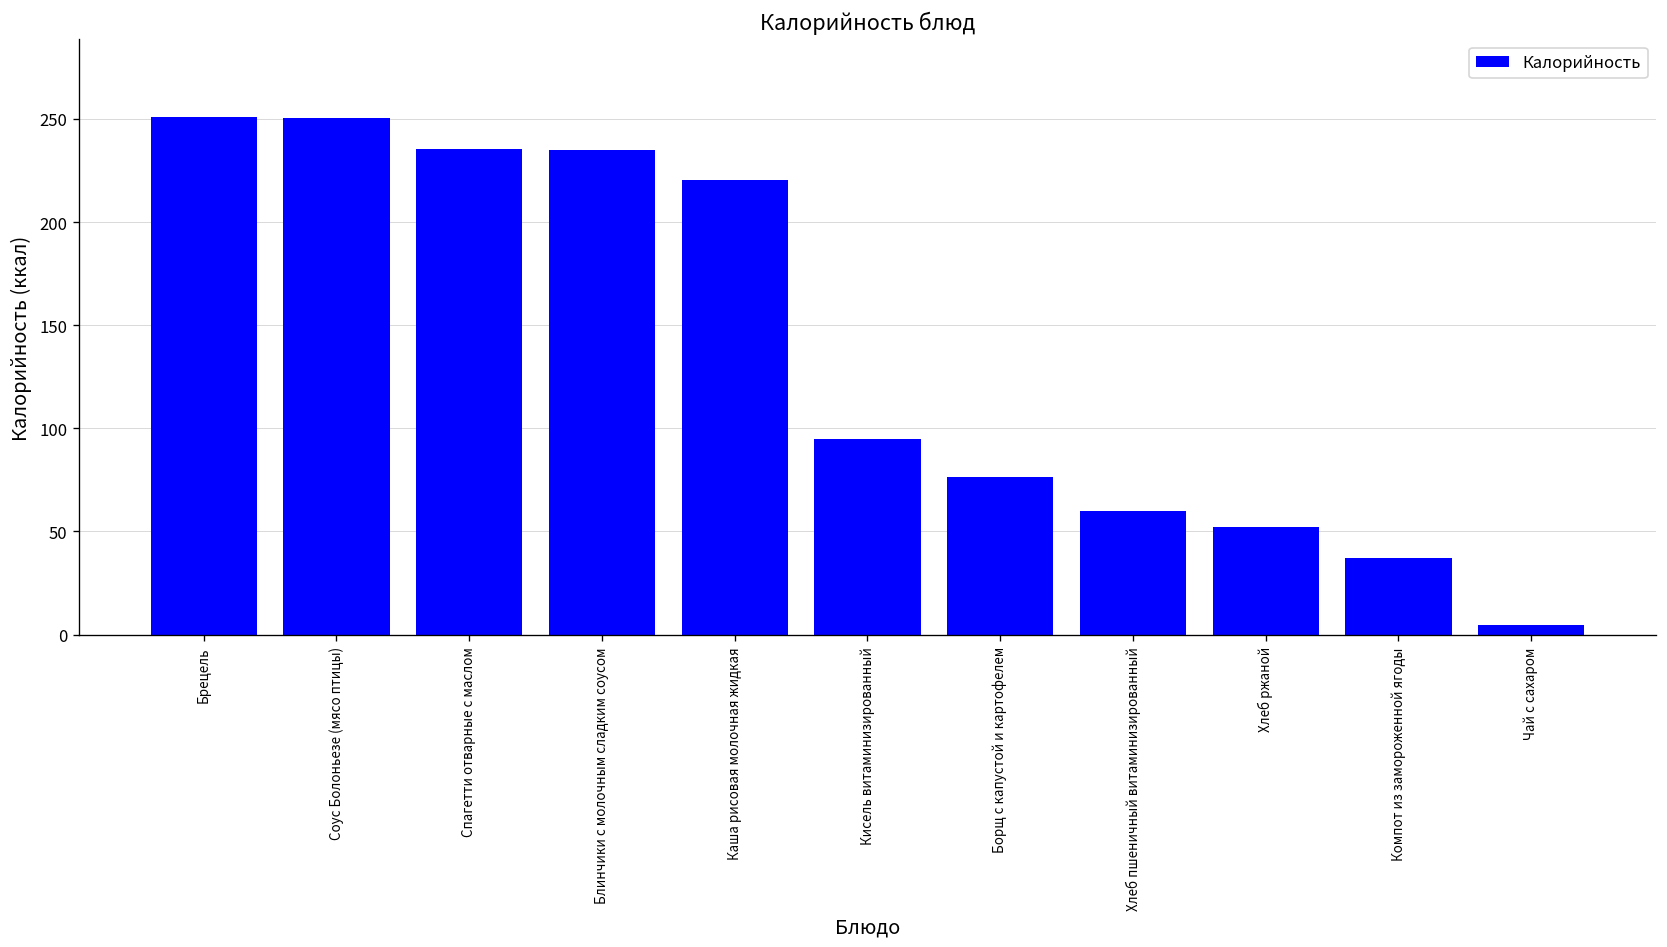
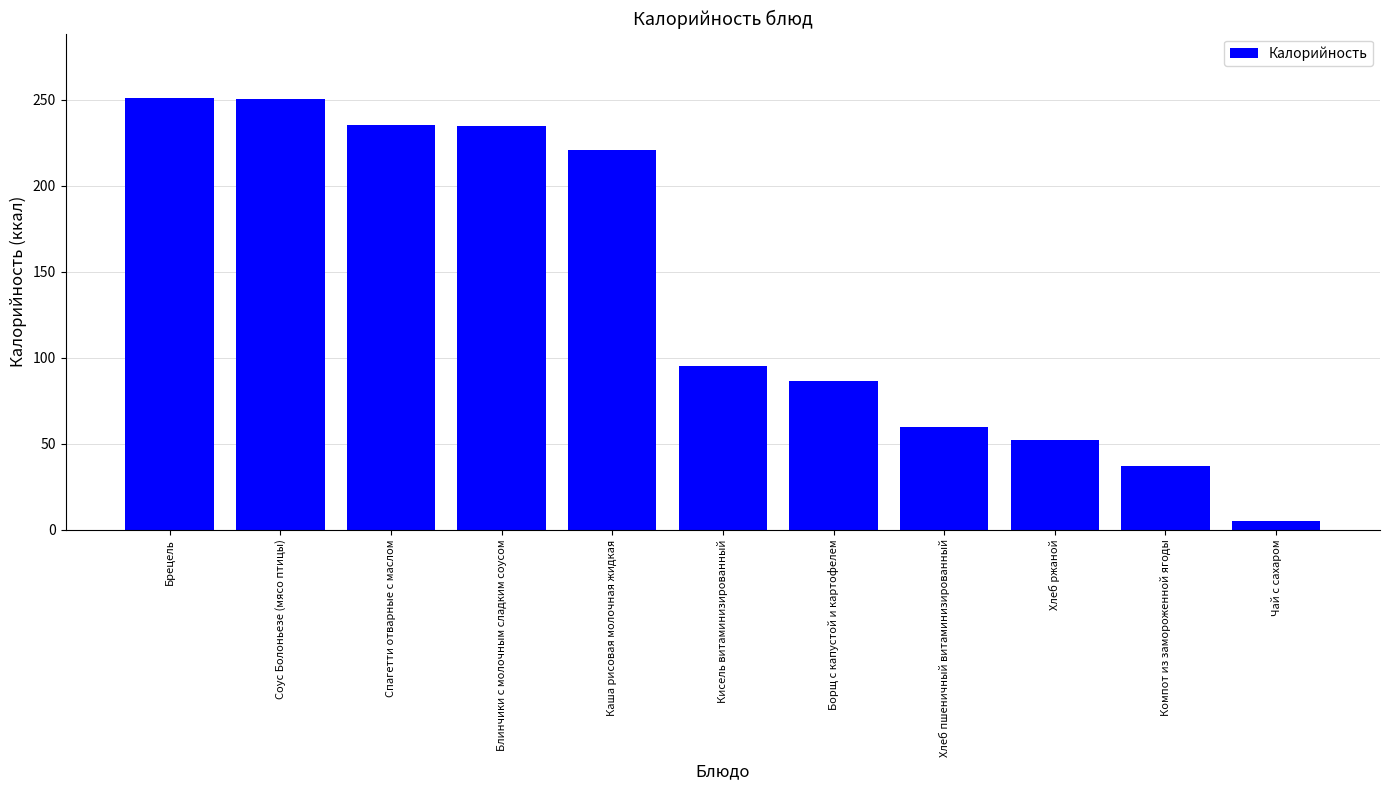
  {
    "Брецель": 251,
    "Соус Болоньезе (мясо птицы)": 250,
    "Спагетти отварные с маслом": 236,
    "Блинчики с молочным сладким соусом": 235,
    "Каша рисовая молочная жидкая": 221,
    "Кисель витаминизированный": 95,
-   "Борщ с капустой и картофелем": 76,
+   "Борщ с капустой и картофелем": 86,
    "Хлеб пшеничный витаминизированный": 60,
    "Хлеб ржаной": 52,
    "Компот из замороженной ягоды": 37,
    "Чай с сахаром": 5
  }
